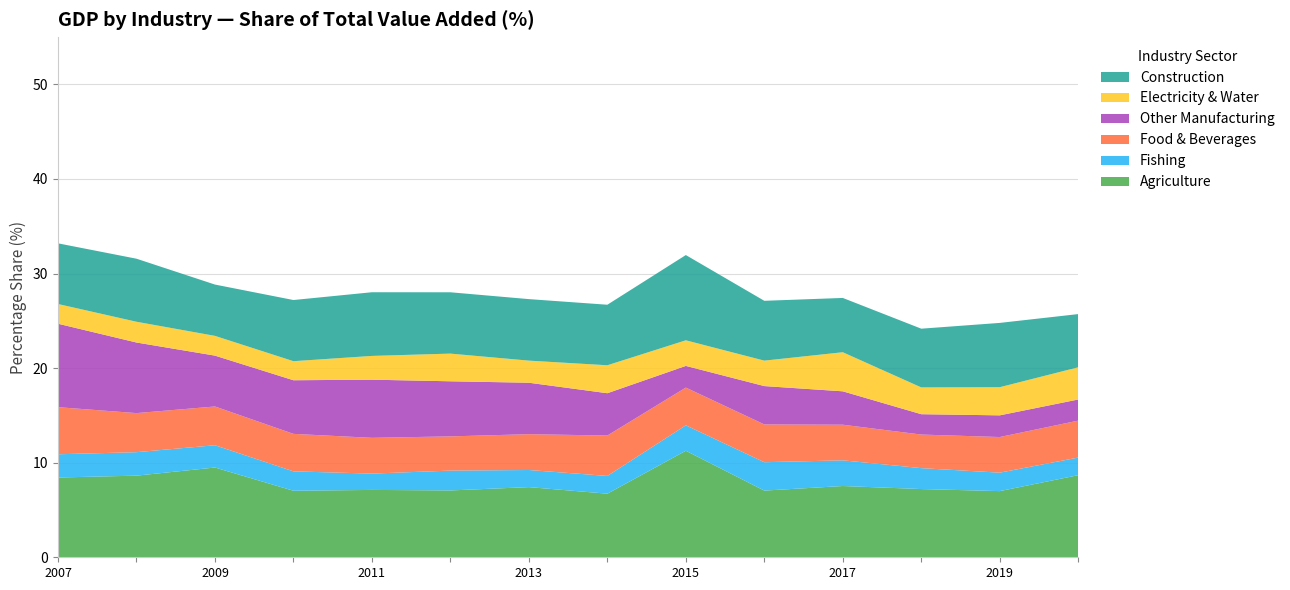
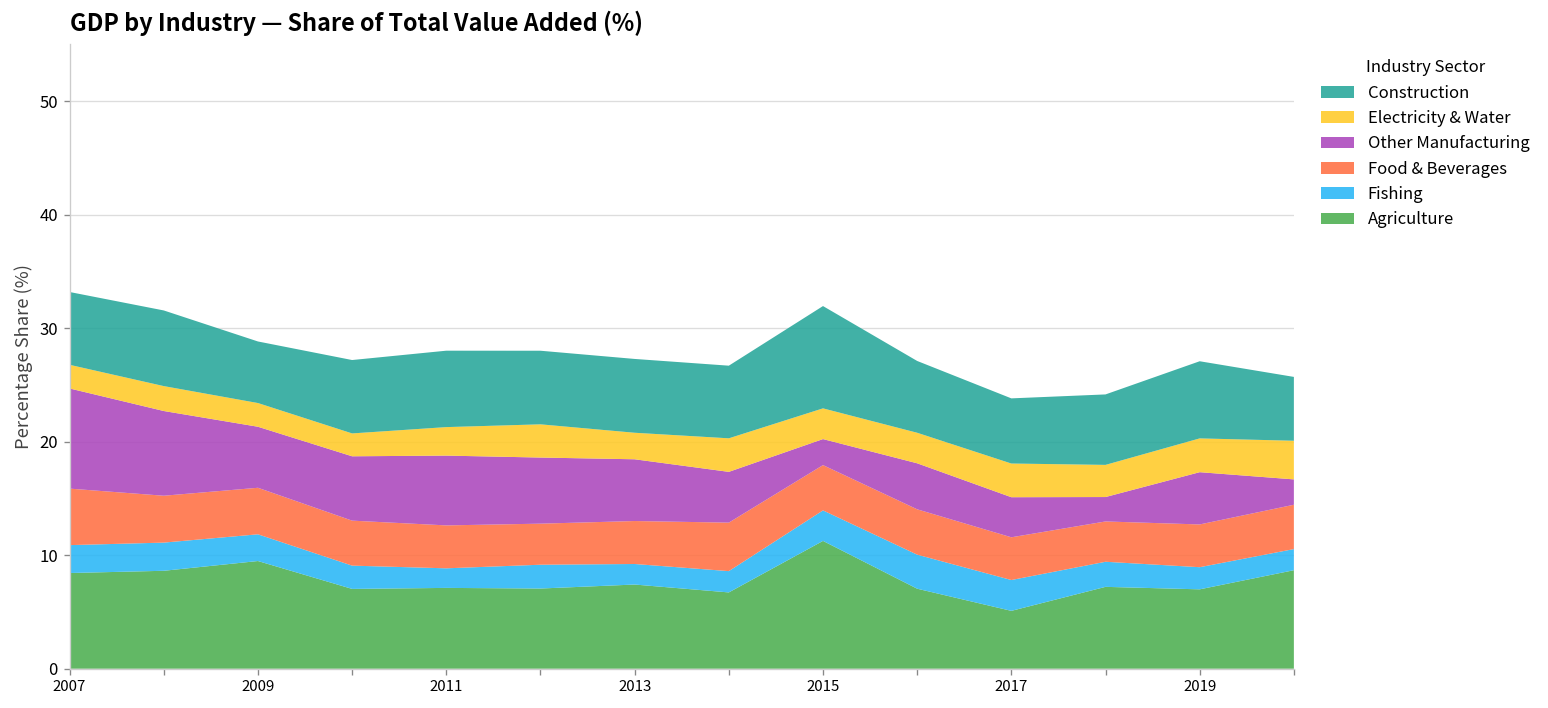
  {
    "Agriculture": {
      "2007": 8,
      "2009": 9,
      "2011": 7,
      "2013": 7,
      "2015": 11,
-     "2017": 8,
+     "2017": 5,
      "2019": 7
    },
    "Fishing": {
      "2007": 2,
      "2009": 2,
      "2011": 2,
      "2013": 2,
      "2015": 3,
      "2017": 3,
      "2019": 2
    },
    "Food & Beverages": {
      "2007": 5,
      "2009": 4,
      "2011": 4,
      "2013": 4,
      "2015": 4,
      "2017": 4,
      "2019": 4
    },
    "Other Manufacturing": {
      "2007": 9,
      "2009": 5,
      "2011": 6,
      "2013": 5,
      "2015": 2,
      "2017": 4,
-     "2019": 2
+     "2019": 5
    },
    "Electricity & Water": {
      "2007": 2,
      "2009": 2,
      "2011": 3,
      "2013": 2,
      "2015": 3,
-     "2017": 4,
+     "2017": 3,
      "2019": 3
    },
    "Construction": {
      "2007": 6,
      "2009": 5,
      "2011": 7,
      "2013": 7,
      "2015": 9,
      "2017": 6,
      "2019": 7
    }
  }
